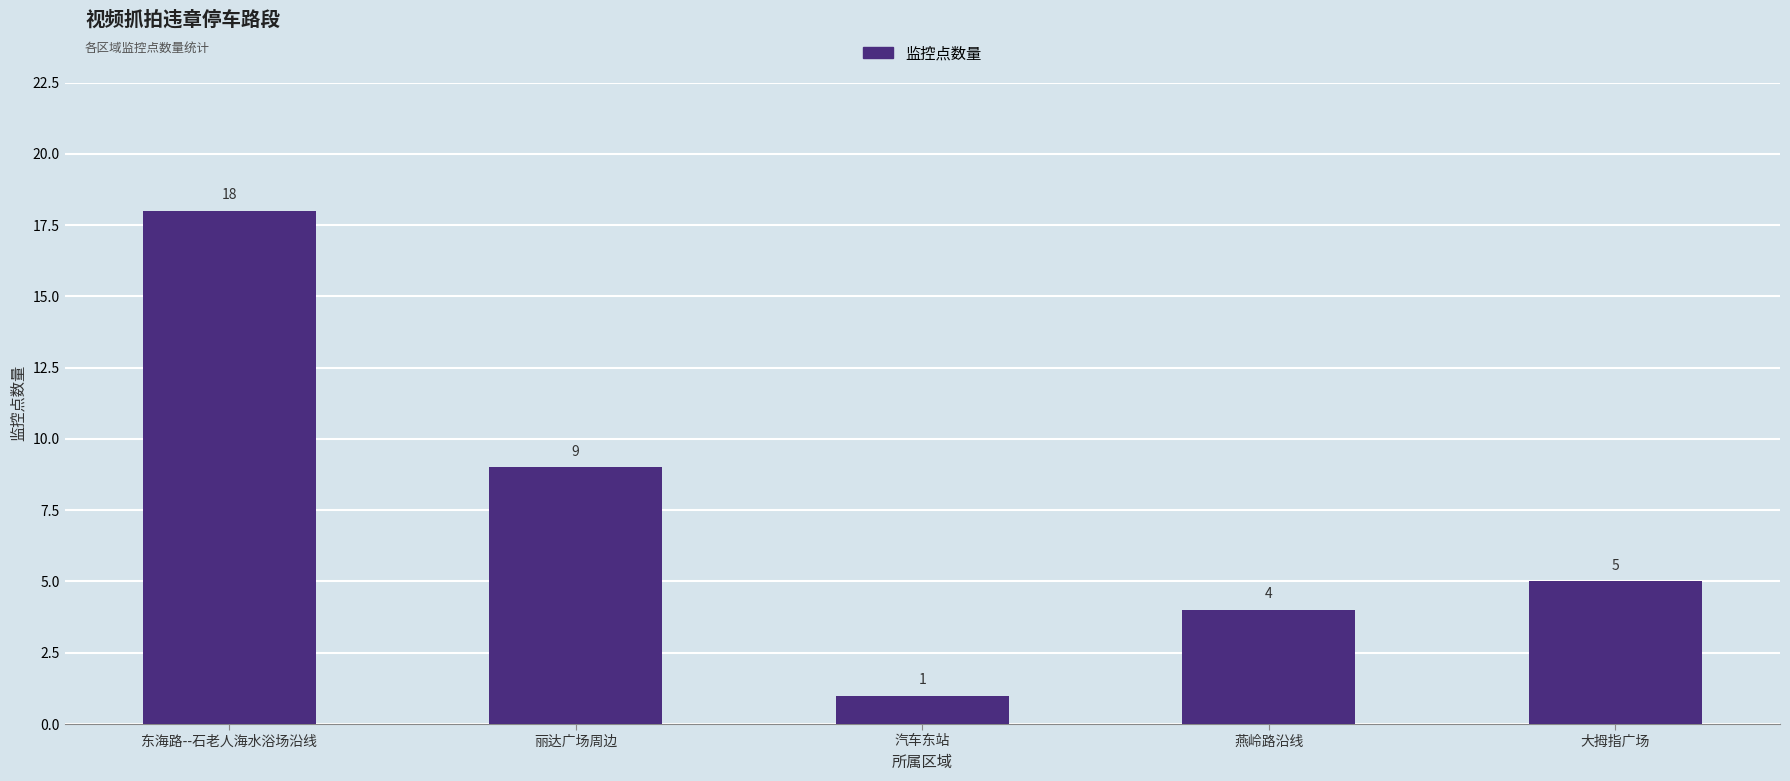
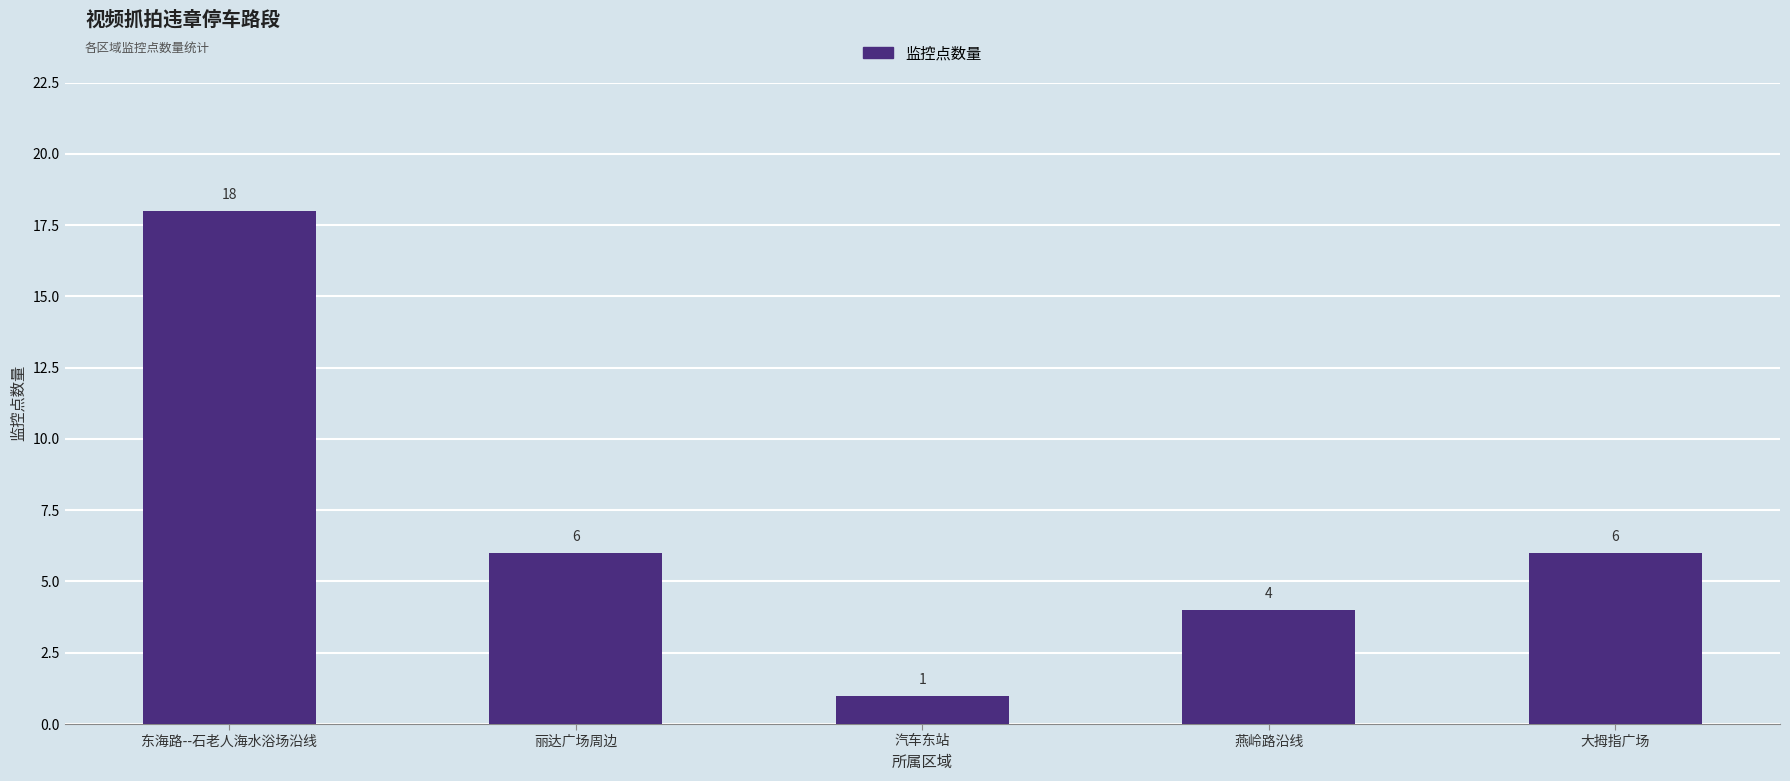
  {
    "东海路--石老人海水浴场沿线": 18,
-   "丽达广场周边": 9,
+   "丽达广场周边": 6,
    "汽车东站": 1,
    "燕岭路沿线": 4,
-   "大拇指广场": 5
+   "大拇指广场": 6
  }
